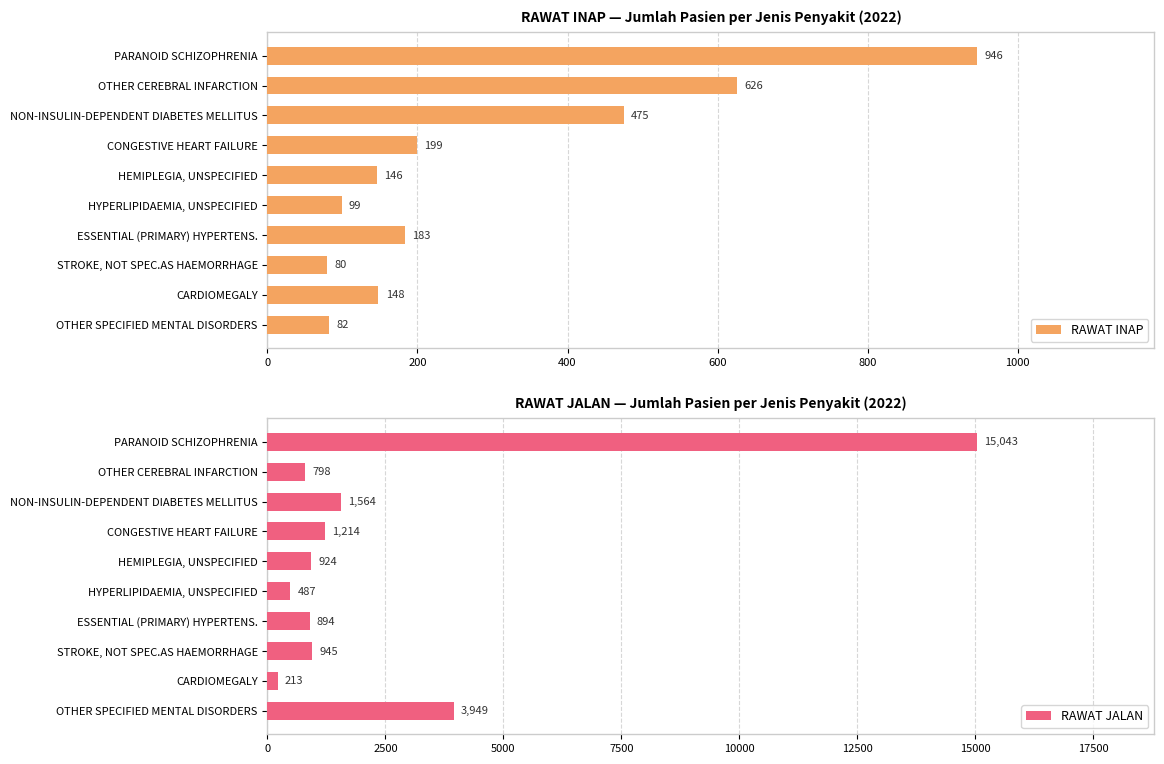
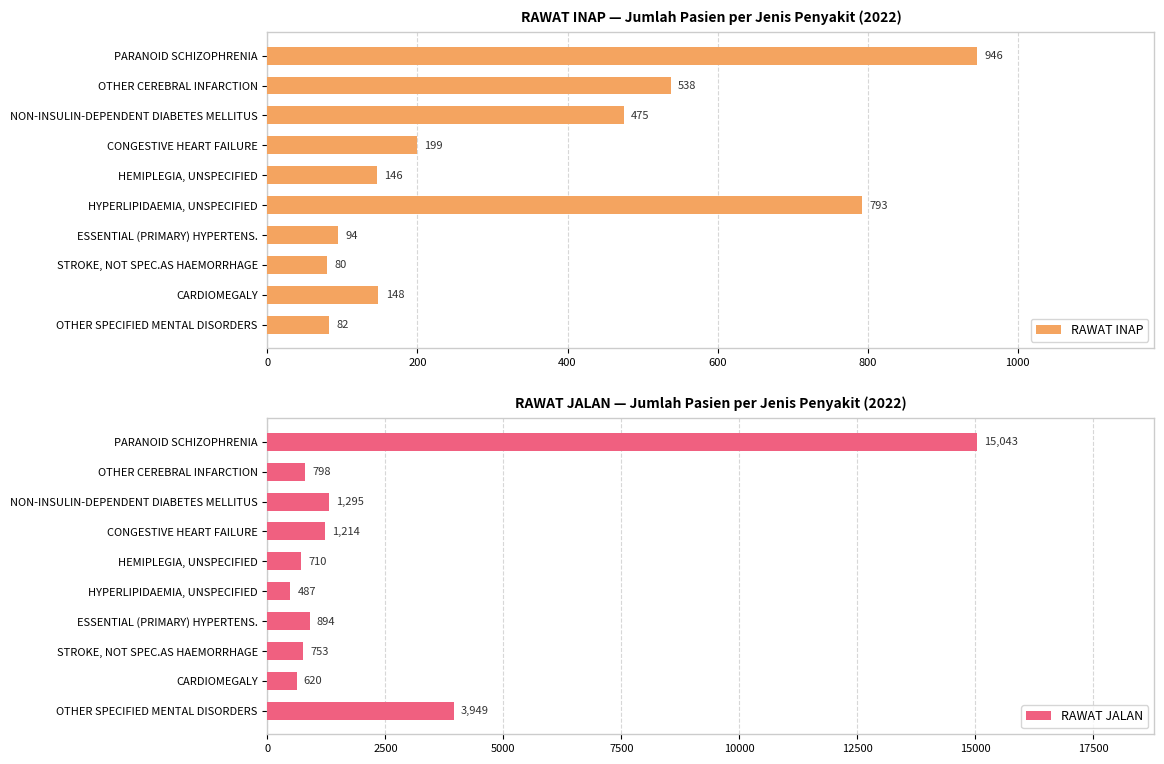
  {
    "RAWAT INAP — Jumlah Pasien per Jenis Penyakit (2022)": {
      "PARANOID SCHIZOPHRENIA": "946",
-     "OTHER CEREBRAL INFARCTION": "626",
+     "OTHER CEREBRAL INFARCTION": "538",
      "NON-INSULIN-DEPENDENT DIABETES MELLITUS": "475",
      "CONGESTIVE HEART FAILURE": "199",
      "HEMIPLEGIA, UNSPECIFIED": "146",
-     "HYPERLIPIDAEMIA, UNSPECIFIED": "99",
-     "ESSENTIAL (PRIMARY) HYPERTENS.": "183",
+     "HYPERLIPIDAEMIA, UNSPECIFIED": "793",
+     "ESSENTIAL (PRIMARY) HYPERTENS.": "94",
      "STROKE, NOT SPEC.AS HAEMORRHAGE": "80",
      "CARDIOMEGALY": "148",
      "OTHER SPECIFIED MENTAL DISORDERS": "82"
    },
    "RAWAT JALAN — Jumlah Pasien per Jenis Penyakit (2022)": {
      "PARANOID SCHIZOPHRENIA": "15,043",
      "OTHER CEREBRAL INFARCTION": "798",
-     "NON-INSULIN-DEPENDENT DIABETES MELLITUS": "1,564",
+     "NON-INSULIN-DEPENDENT DIABETES MELLITUS": "1,295",
      "CONGESTIVE HEART FAILURE": "1,214",
-     "HEMIPLEGIA, UNSPECIFIED": "924",
+     "HEMIPLEGIA, UNSPECIFIED": "710",
      "HYPERLIPIDAEMIA, UNSPECIFIED": "487",
      "ESSENTIAL (PRIMARY) HYPERTENS.": "894",
-     "STROKE, NOT SPEC.AS HAEMORRHAGE": "945",
-     "CARDIOMEGALY": "213",
+     "STROKE, NOT SPEC.AS HAEMORRHAGE": "753",
+     "CARDIOMEGALY": "620",
      "OTHER SPECIFIED MENTAL DISORDERS": "3,949"
    }
  }
